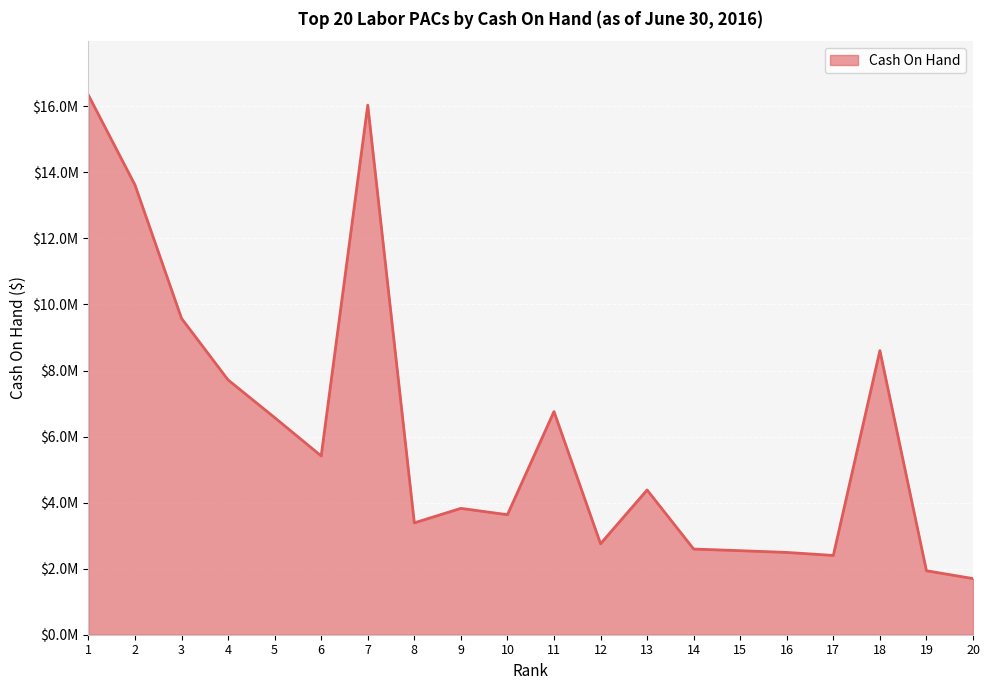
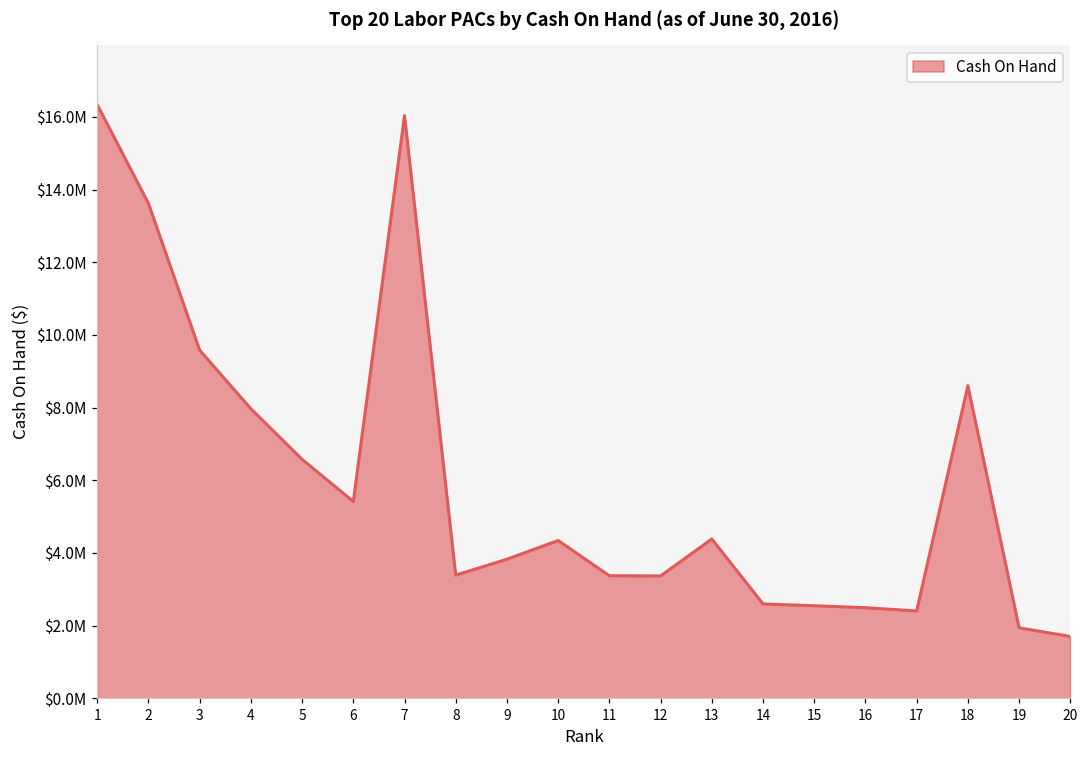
  {
    "1": "$16300000",
    "2": "$13600000",
    "3": "$9600000",
-   "4": "$7700000",
+   "4": "$8000000",
    "5": "$6600000",
    "6": "$5400000",
    "7": "$16000000",
    "8": "$3400000",
    "9": "$3800000",
-   "10": "$3600000",
-   "11": "$6800000",
-   "12": "$2800000",
+   "10": "$4300000",
+   "11": "$3400000",
+   "12": "$3400000",
    "13": "$4400000",
    "14": "$2600000",
    "15": "$2500000",
    "16": "$2500000",
    "17": "$2400000",
    "18": "$8600000",
    "19": "$1900000",
    "20": "$1700000"
  }
